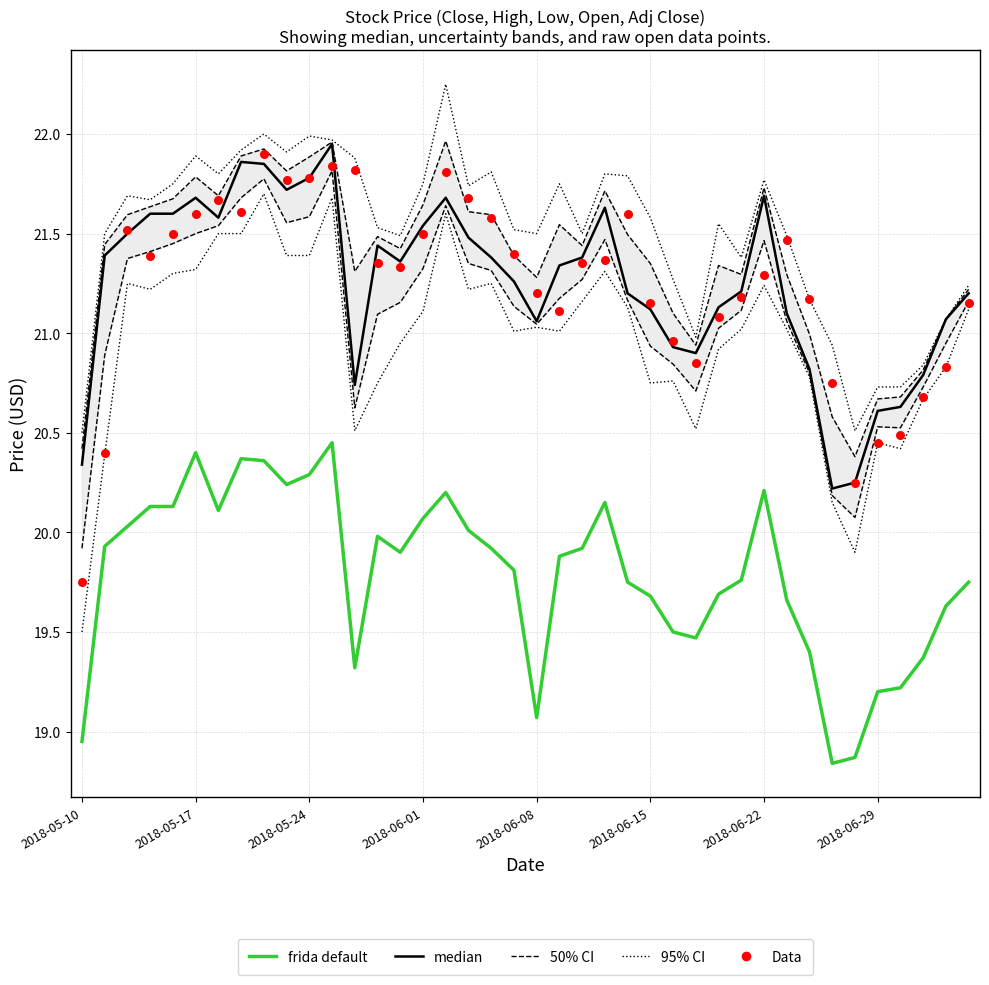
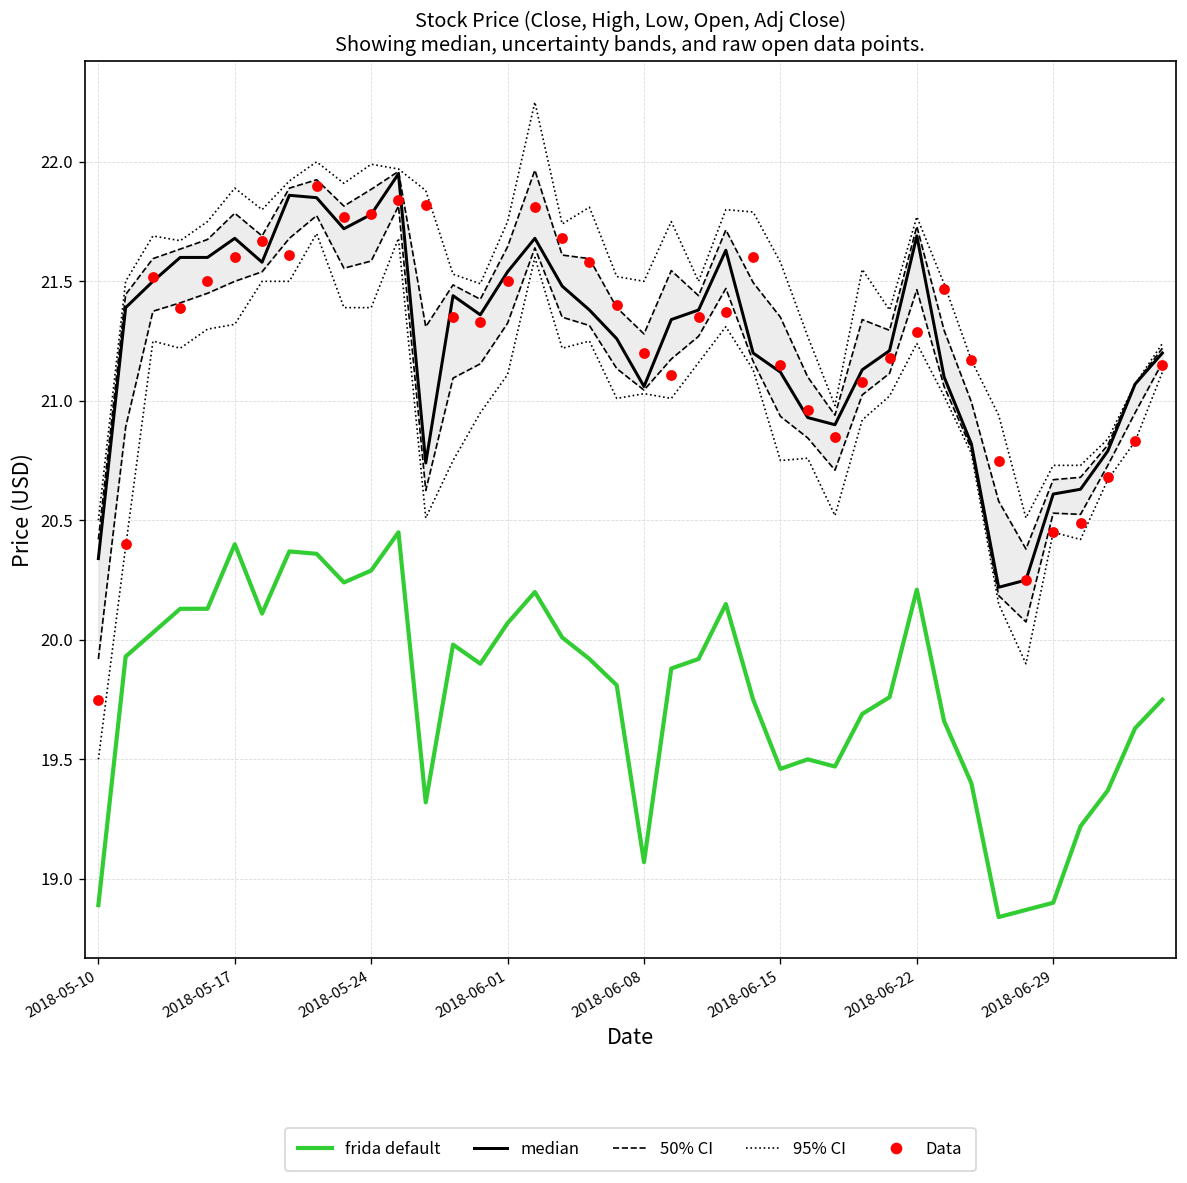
  {
    "frida default": {
-     "2018-05-10": 18.95,
+     "2018-05-10": 18.89,
      "2018-05-17": 20.40,
      "2018-05-24": 20.29,
      "2018-06-01": 20.07,
      "2018-06-08": 19.07,
-     "2018-06-15": 19.68,
+     "2018-06-15": 19.46,
      "2018-06-22": 20.21,
-     "2018-06-29": 19.2
+     "2018-06-29": 18.9
    }
  }
